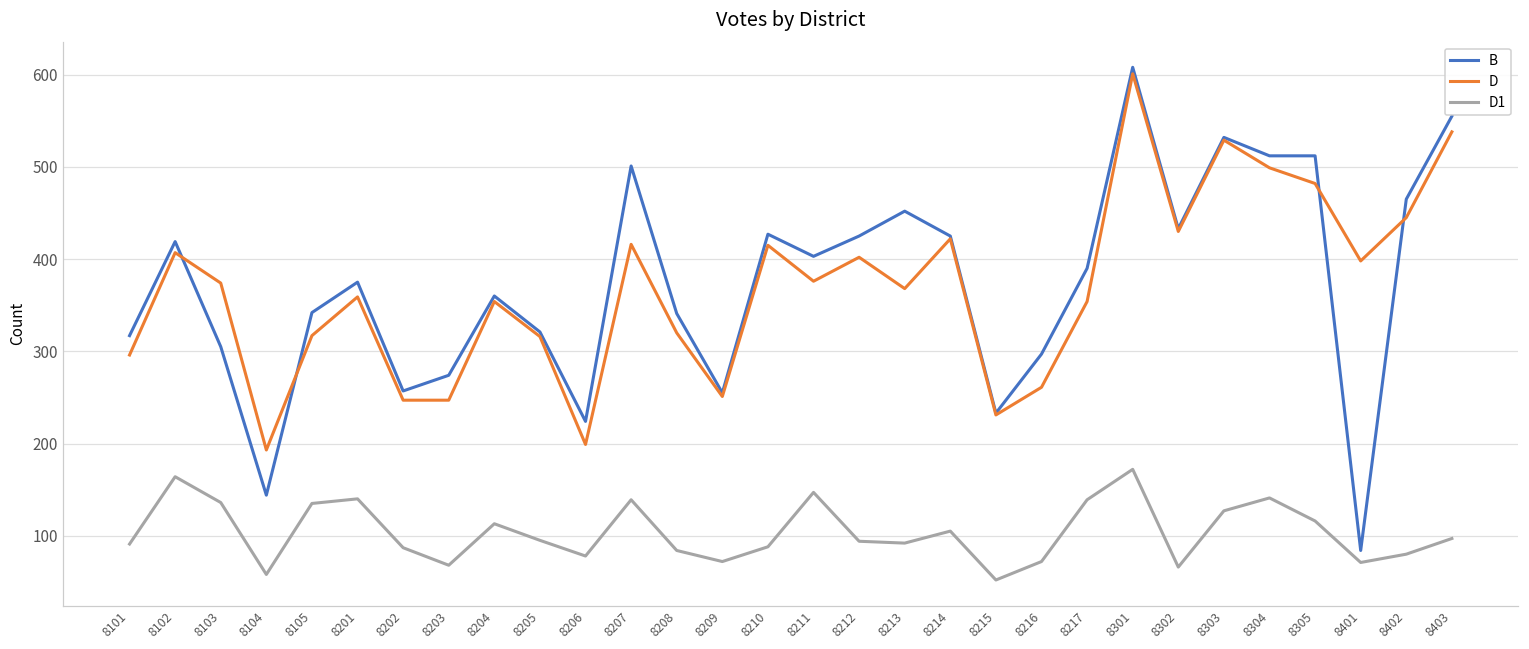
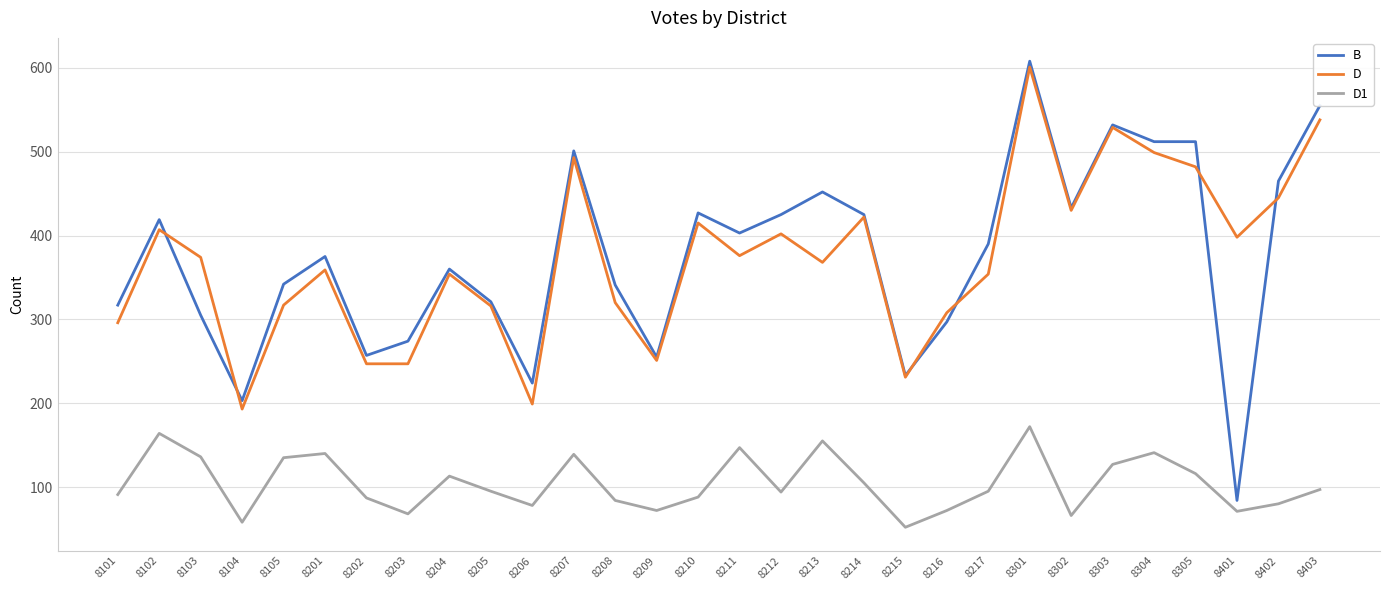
  {
    "B": {
      "8101": 320,
      "8102": 420,
      "8103": 310,
-     "8104": 140,
+     "8104": 200,
      "8105": 340,
      "8201": 380,
      "8202": 260,
      "8203": 270,
      "8204": 360,
      "8205": 320,
      "8206": 220,
      "8207": 500,
      "8208": 340,
      "8209": 260,
      "8210": 430,
      "8211": 400,
      "8212": 430,
      "8213": 450,
      "8216": 300,
      "8217": 390,
      "8301": 610,
      "8304": 510,
      "8305": 510,
      "8401": 80,
      "8402": 470
    },
    "D": {
      "8101": 300,
      "8102": 410,
      "8103": 370,
      "8104": 190,
      "8105": 320,
      "8201": 360,
      "8202": 250,
      "8203": 250,
      "8204": 350,
      "8205": 320,
      "8206": 200,
-     "8207": 420,
+     "8207": 490,
      "8208": 320,
      "8209": 250,
      "8210": 420,
      "8211": 380,
      "8212": 400,
      "8213": 370,
-     "8216": 260,
+     "8216": 310,
      "8217": 350,
      "8301": 600,
      "8304": 500,
      "8305": 480,
      "8401": 400,
      "8402": 450,
      "8403": 540
    },
    "D1": {
      "8101": 90,
      "8102": 160,
      "8103": 140,
      "8104": 60,
      "8105": 140,
      "8201": 140,
      "8202": 90,
      "8203": 70,
      "8204": 110,
      "8205": 100,
      "8206": 80,
      "8207": 140,
      "8208": 80,
      "8209": 70,
      "8210": 90,
      "8211": 150,
      "8212": 90,
-     "8213": 90,
+     "8213": 160,
      "8214": 110,
      "8215": 50,
      "8216": 70,
-     "8217": 140,
+     "8217": 100,
      "8301": 170,
      "8302": 70,
      "8303": 130,
      "8304": 140,
      "8305": 120,
      "8401": 70,
      "8402": 80,
      "8403": 100
    }
  }
